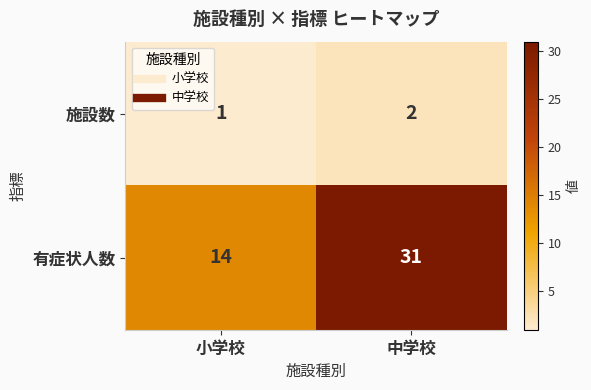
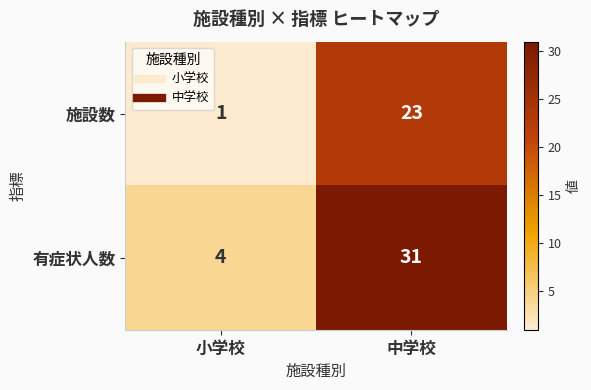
  {
    "施設数": {
      "小学校": 1,
-     "中学校": 2
+     "中学校": 23
    },
    "有症状人数": {
-     "小学校": 14,
+     "小学校": 4,
      "中学校": 31
    }
  }
